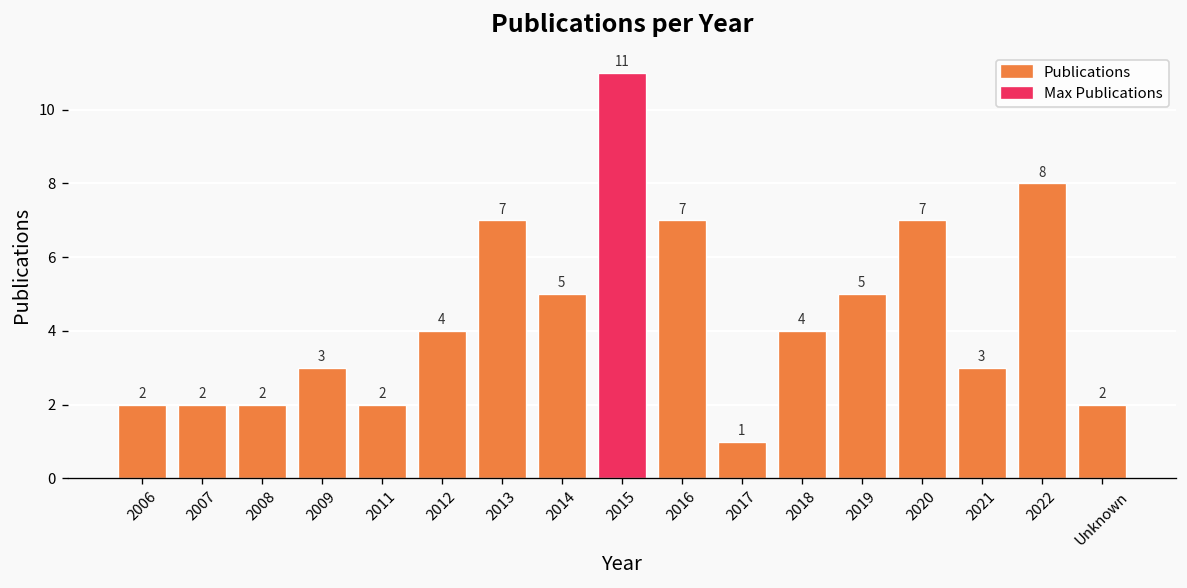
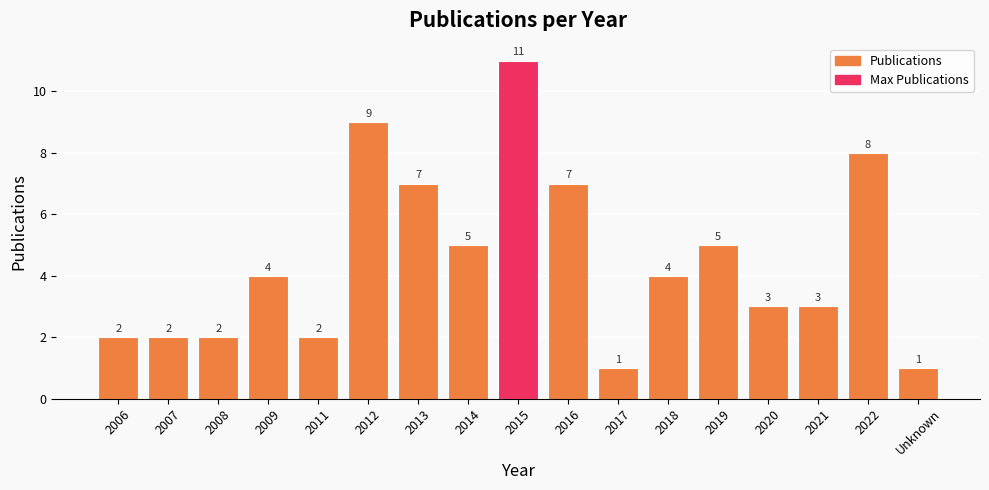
  {
    "2006": 2,
    "2007": 2,
    "2008": 2,
-   "2009": 3,
+   "2009": 4,
    "2011": 2,
-   "2012": 4,
+   "2012": 9,
    "2013": 7,
    "2014": 5,
    "2015": 11,
    "2016": 7,
    "2017": 1,
    "2018": 4,
    "2019": 5,
-   "2020": 7,
+   "2020": 3,
    "2021": 3,
    "2022": 8,
-   "Unknown": 2
+   "Unknown": 1
  }
